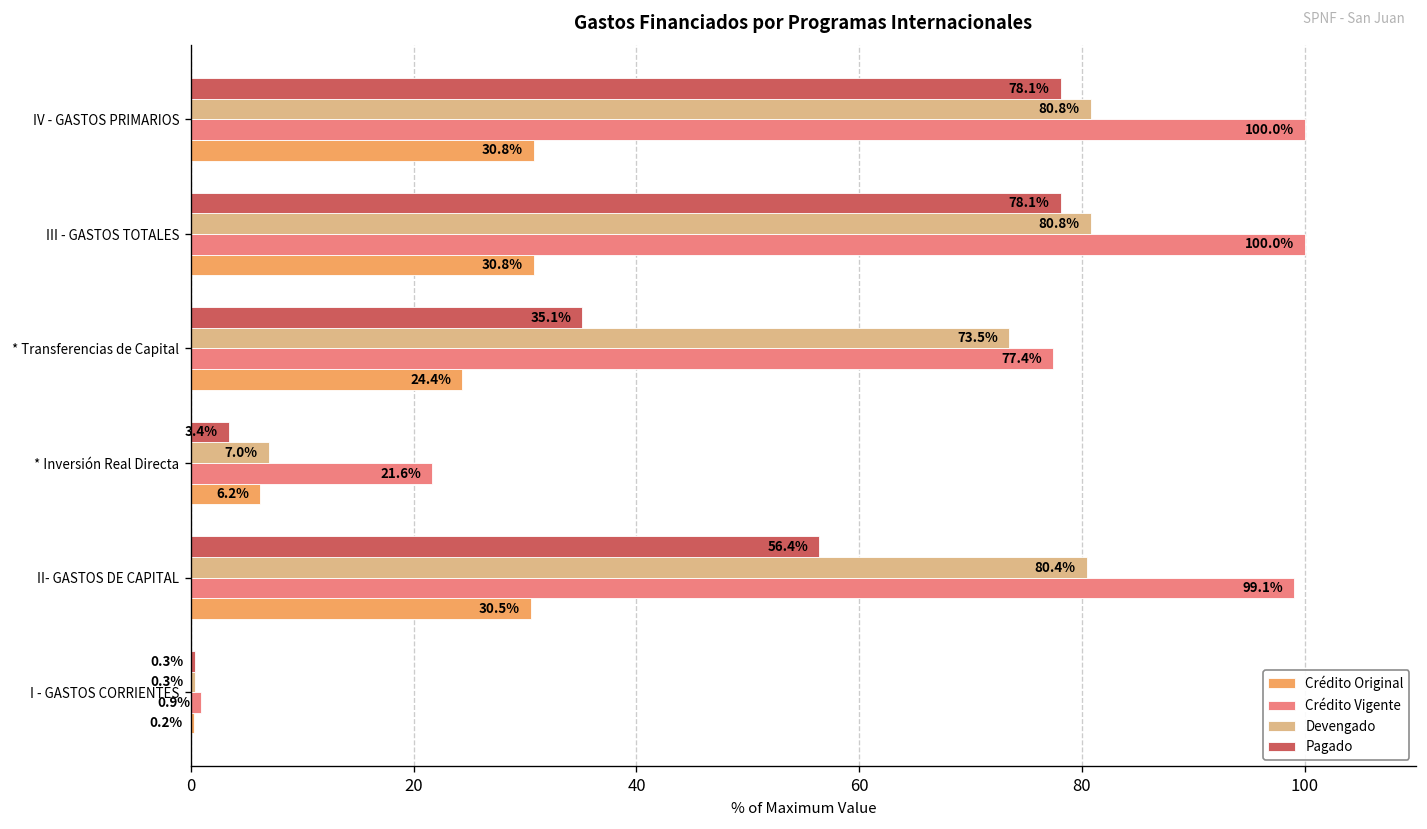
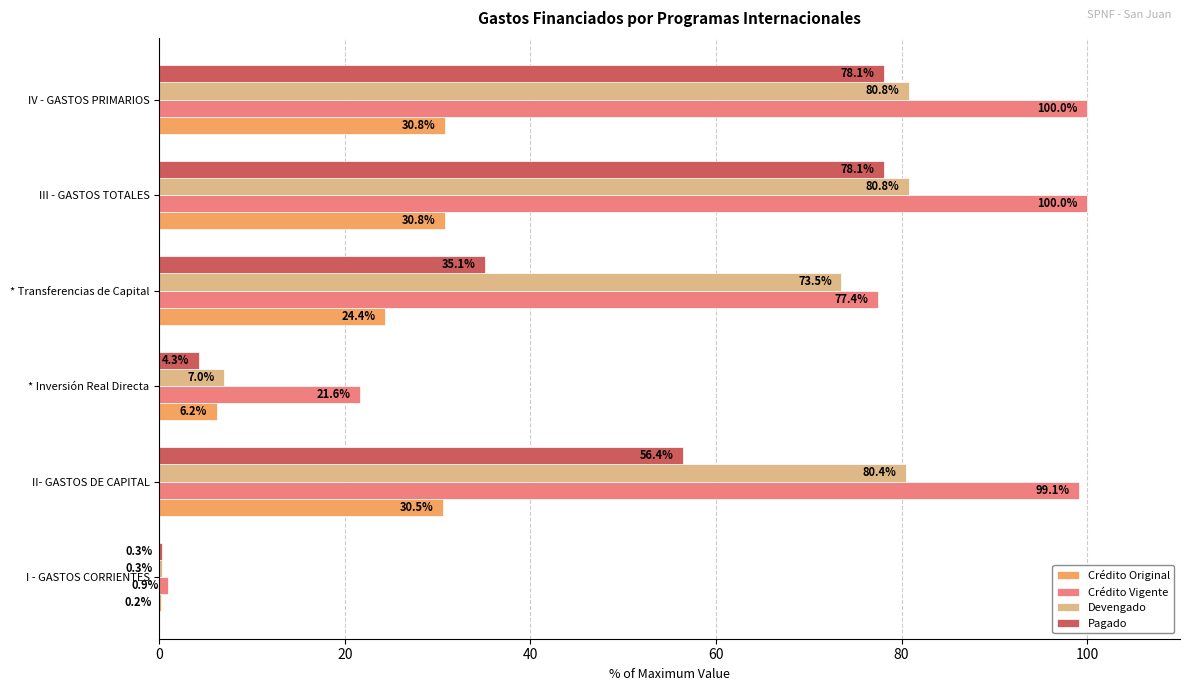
  {
    "Pagado": {
      "IV - GASTOS PRIMARIOS": "78.1%",
      "III - GASTOS TOTALES": "78.1%",
      "* Transferencias de Capital": "35.1%",
-     "* Inversión Real Directa": "3.4%",
+     "* Inversión Real Directa": "4.3%",
      "II- GASTOS DE CAPITAL": "56.4%",
      "I - GASTOS CORRIENTES": "0.3%"
    }
  }
